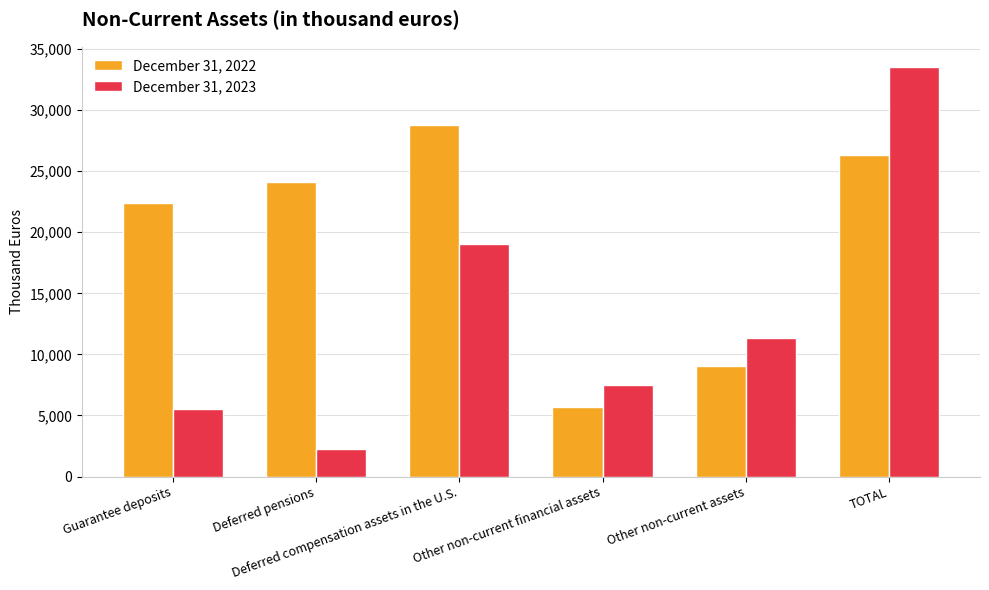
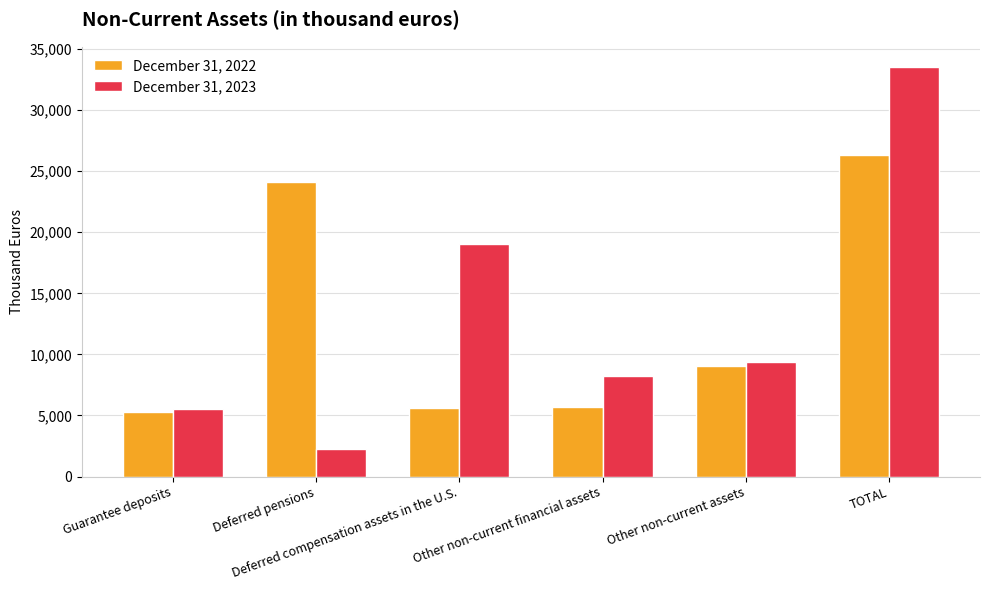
  {
    "December 31, 2022": {
-     "Guarantee deposits": "22,400",
+     "Guarantee deposits": "5,300",
      "Deferred pensions": "24,100",
-     "Deferred compensation assets in the U.S.": "28,700",
+     "Deferred compensation assets in the U.S.": "5,600",
      "Other non-current financial assets": "5,700",
      "Other non-current assets": "9,100",
      "TOTAL": "26,300"
    },
    "December 31, 2023": {
      "Guarantee deposits": "5,500",
      "Deferred pensions": "2,300",
      "Deferred compensation assets in the U.S.": "19,100",
-     "Other non-current financial assets": "7,500",
-     "Other non-current assets": "11,300",
+     "Other non-current financial assets": "8,200",
+     "Other non-current assets": "9,400",
      "TOTAL": "33,500"
    }
  }
